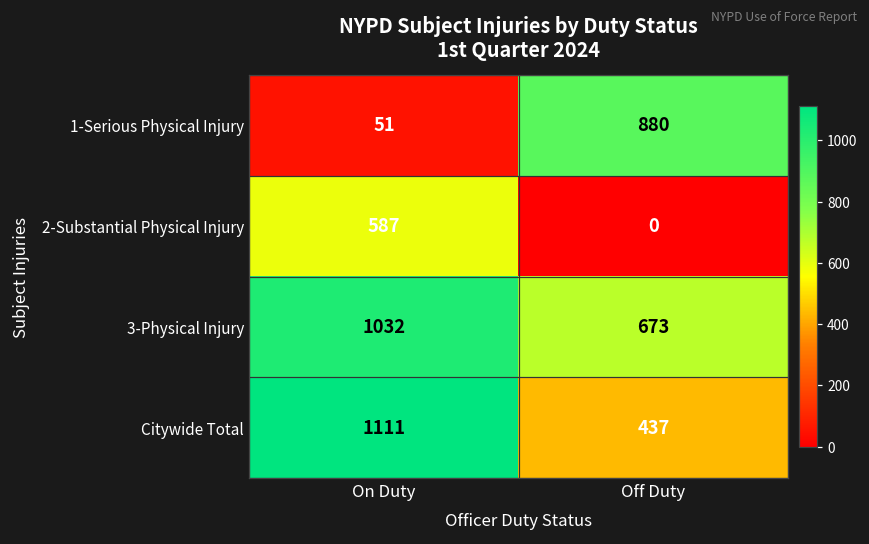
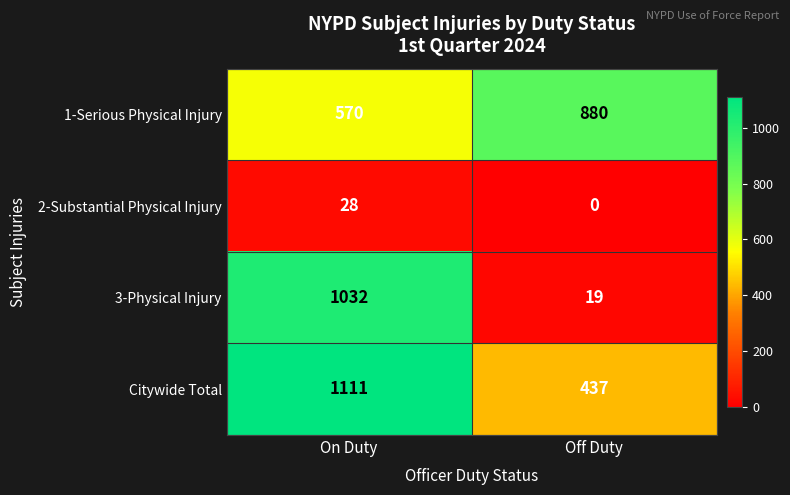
  {
    "1-Serious Physical Injury": {
-     "On Duty": 51,
+     "On Duty": 570,
      "Off Duty": 880
    },
    "2-Substantial Physical Injury": {
-     "On Duty": 587,
+     "On Duty": 28,
      "Off Duty": 0
    },
    "3-Physical Injury": {
      "On Duty": 1032,
-     "Off Duty": 673
+     "Off Duty": 19
    },
    "Citywide Total": {
      "On Duty": 1111,
      "Off Duty": 437
    }
  }
